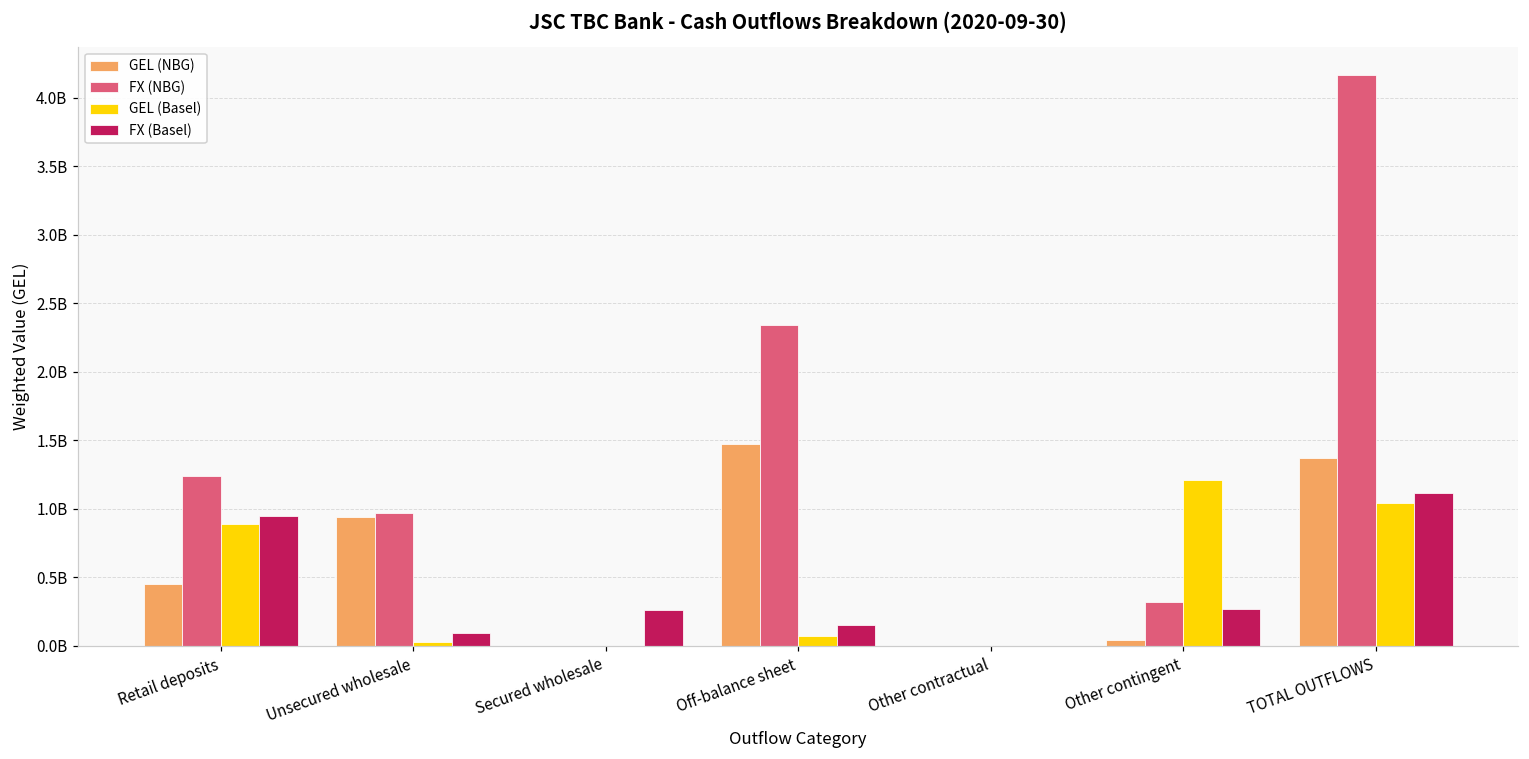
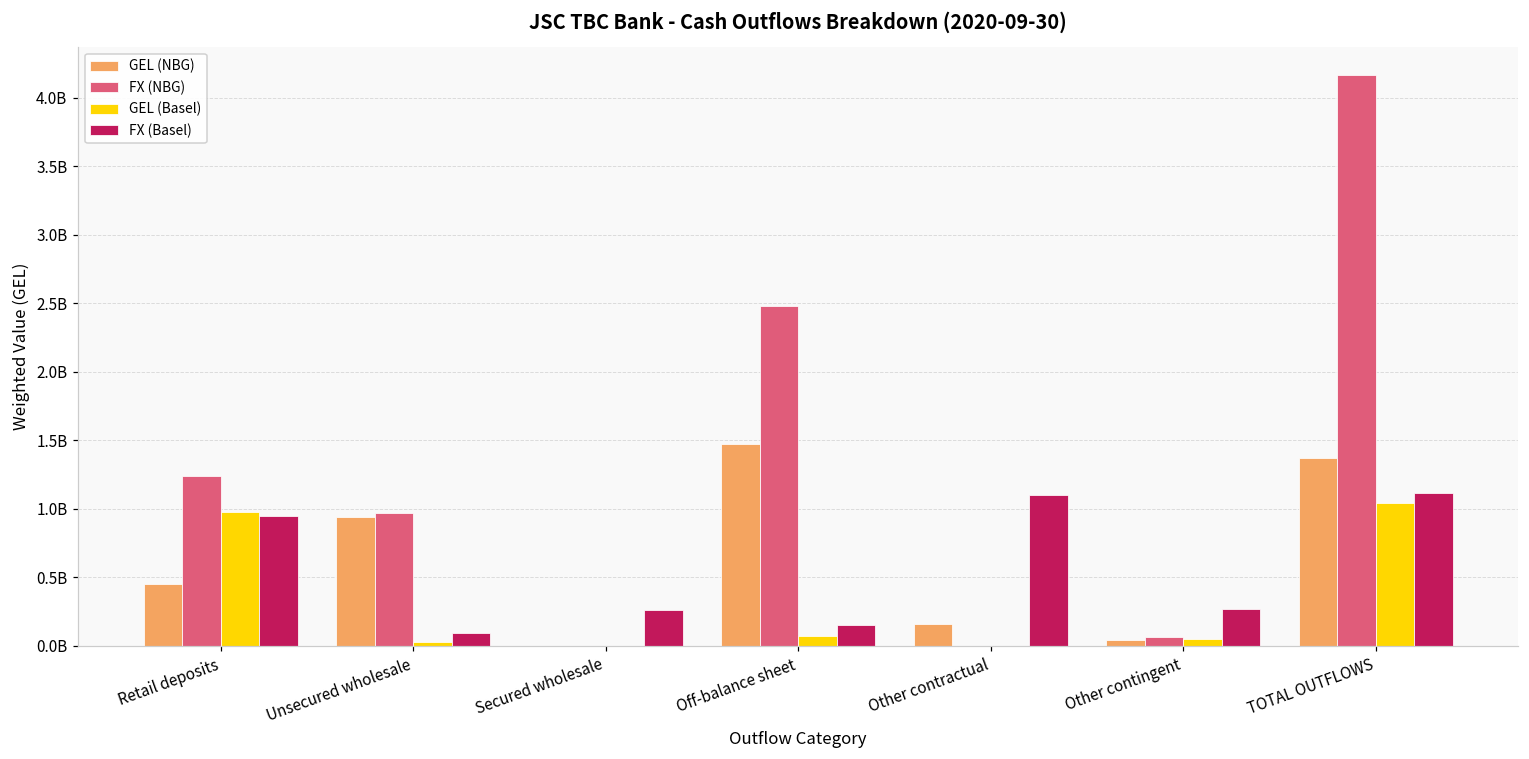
  {
    "GEL (NBG)": {
      "Retail deposits": 450000000,
      "Unsecured wholesale": 940000000,
      "Secured wholesale": 0,
      "Off-balance sheet": 1470000000,
-     "Other contractual": 0,
+     "Other contractual": 160000000,
      "Other contingent": 40000000,
      "TOTAL OUTFLOWS": 1370000000
    },
    "FX (NBG)": {
      "Retail deposits": 1240000000,
      "Unsecured wholesale": 970000000,
      "Secured wholesale": 0,
-     "Off-balance sheet": 2340000000,
+     "Off-balance sheet": 2480000000,
      "Other contractual": 0,
-     "Other contingent": 320000000,
+     "Other contingent": 60000000,
      "TOTAL OUTFLOWS": 4160000000
    },
    "GEL (Basel)": {
-     "Retail deposits": 890000000,
+     "Retail deposits": 980000000,
      "Unsecured wholesale": 30000000,
      "Secured wholesale": 0,
      "Off-balance sheet": 70000000,
      "Other contractual": 0,
-     "Other contingent": 1210000000,
+     "Other contingent": 50000000,
      "TOTAL OUTFLOWS": 1040000000
    },
    "FX (Basel)": {
      "Retail deposits": 950000000,
      "Unsecured wholesale": 100000000,
      "Secured wholesale": 260000000,
      "Off-balance sheet": 150000000,
-     "Other contractual": 0,
+     "Other contractual": 1100000000,
      "Other contingent": 270000000,
      "TOTAL OUTFLOWS": 1110000000
    }
  }
